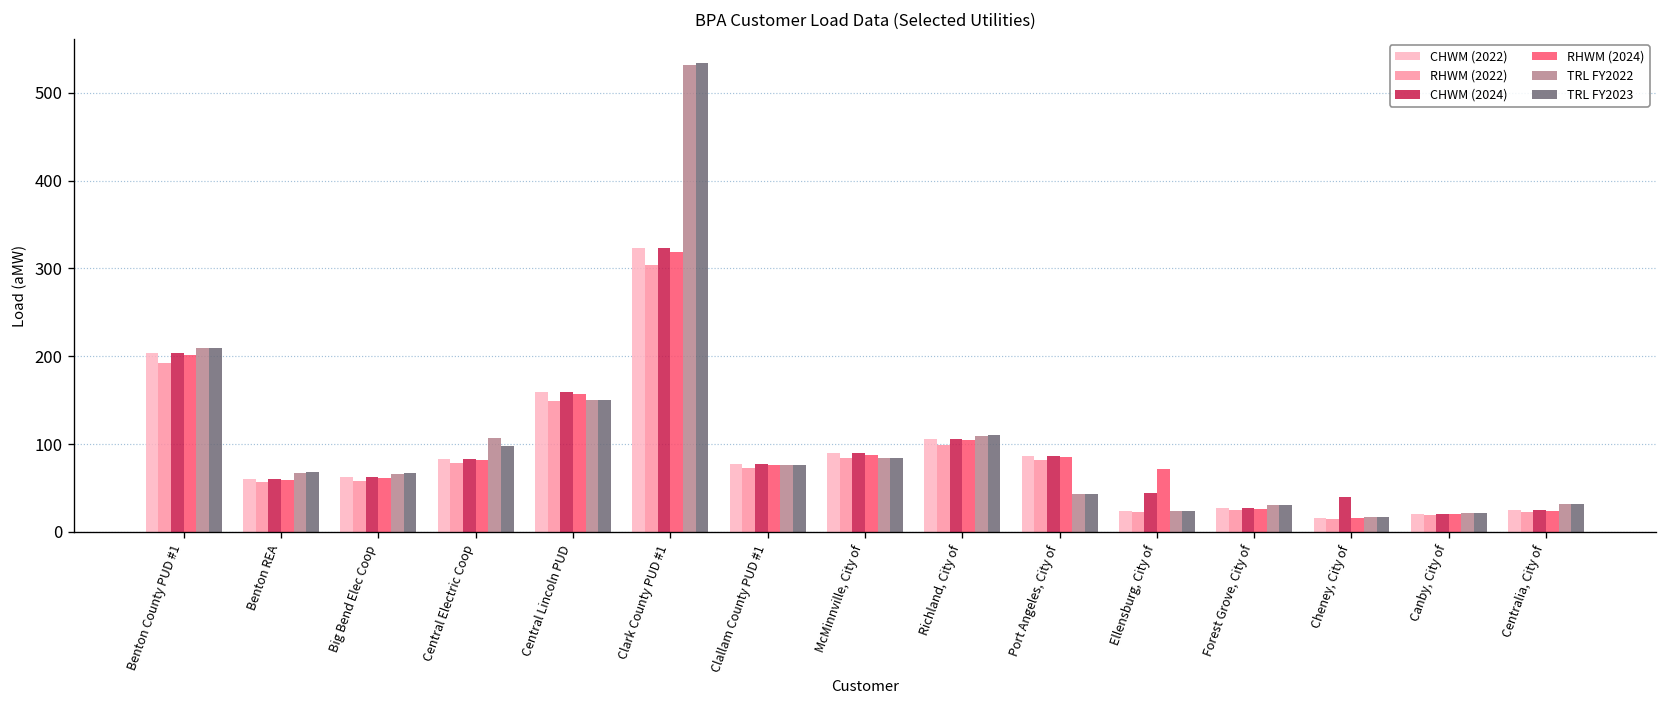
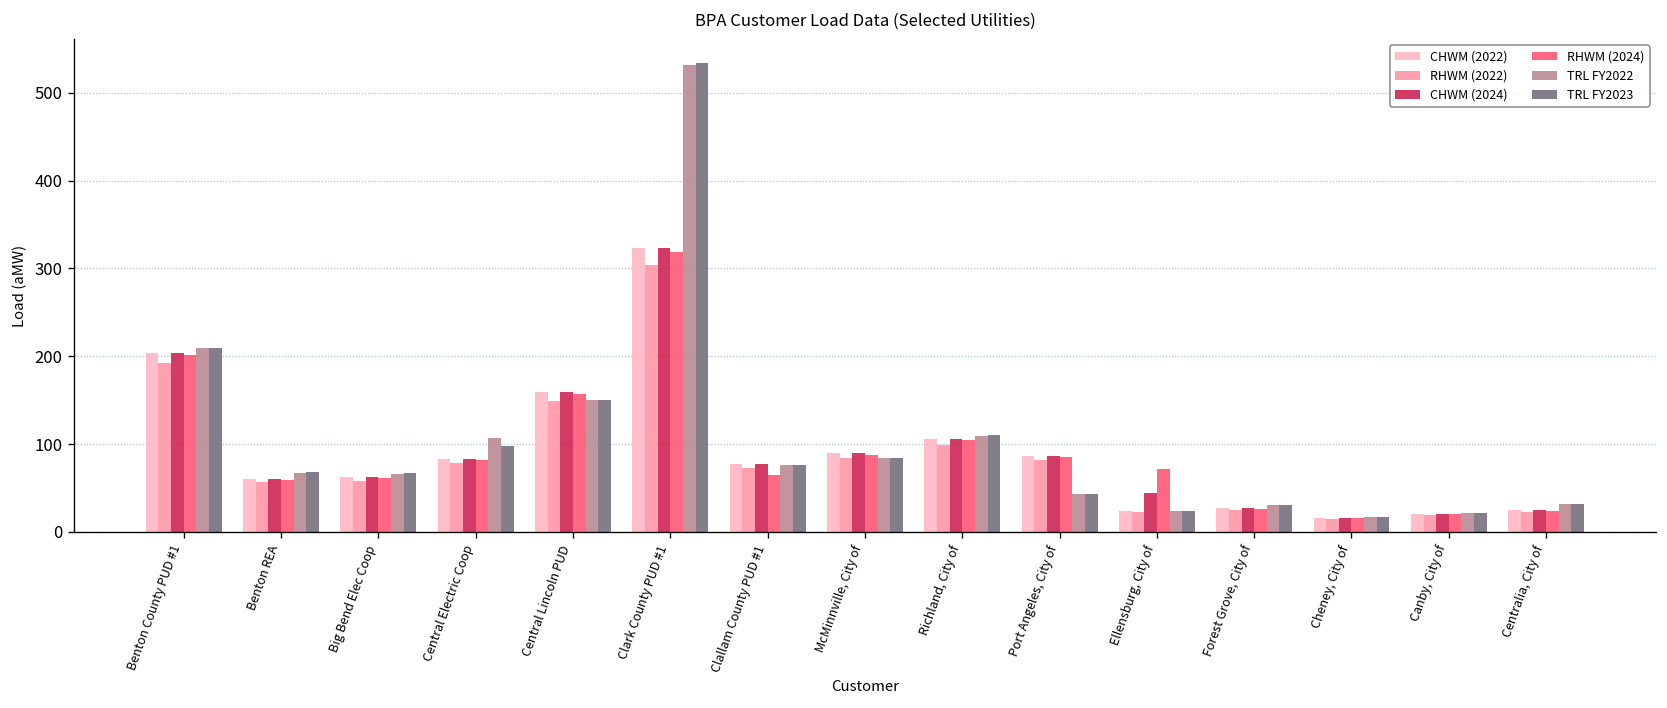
  {
    "CHWM (2024)": {
      "Benton County PUD #1": 200,
      "Benton REA": 60,
      "Big Bend Elec Coop": 60,
      "Central Electric Coop": 80,
      "Central Lincoln PUD": 160,
      "Clark County PUD #1": 320,
      "Clallam County PUD #1": 80,
      "McMinnville, City of": 90,
      "Richland, City of": 110,
      "Port Angeles, City of": 90,
      "Ellensburg, City of": 40,
      "Forest Grove, City of": 30,
-     "Cheney, City of": 40,
+     "Cheney, City of": 20,
      "Canby, City of": 20,
      "Centralia, City of": 20
    },
    "RHWM (2024)": {
      "Benton County PUD #1": 200,
      "Benton REA": 60,
      "Big Bend Elec Coop": 60,
      "Central Electric Coop": 80,
      "Central Lincoln PUD": 160,
      "Clark County PUD #1": 320,
-     "Clallam County PUD #1": 80,
+     "Clallam County PUD #1": 60,
      "McMinnville, City of": 90,
      "Richland, City of": 100,
      "Port Angeles, City of": 90,
      "Ellensburg, City of": 70,
      "Forest Grove, City of": 30,
      "Cheney, City of": 20,
      "Canby, City of": 20,
      "Centralia, City of": 20
    },
    "TRL FY2022": {
      "Benton County PUD #1": 210,
      "Benton REA": 70,
      "Big Bend Elec Coop": 70,
      "Central Electric Coop": 110,
      "Central Lincoln PUD": 150,
      "Clark County PUD #1": 530,
      "Clallam County PUD #1": 80,
      "McMinnville, City of": 80,
      "Richland, City of": 110,
      "Port Angeles, City of": 40,
      "Ellensburg, City of": 20,
      "Forest Grove, City of": 30,
      "Cheney, City of": 20,
      "Canby, City of": 20,
      "Centralia, City of": 30
    },
    "TRL FY2023": {
      "Benton County PUD #1": 210,
      "Benton REA": 70,
      "Big Bend Elec Coop": 70,
      "Central Electric Coop": 100,
      "Central Lincoln PUD": 150,
      "Clark County PUD #1": 530,
      "Clallam County PUD #1": 80,
      "McMinnville, City of": 80,
      "Richland, City of": 110,
      "Port Angeles, City of": 40,
      "Ellensburg, City of": 20,
      "Forest Grove, City of": 30,
      "Cheney, City of": 20,
      "Canby, City of": 20,
      "Centralia, City of": 30
    }
  }
